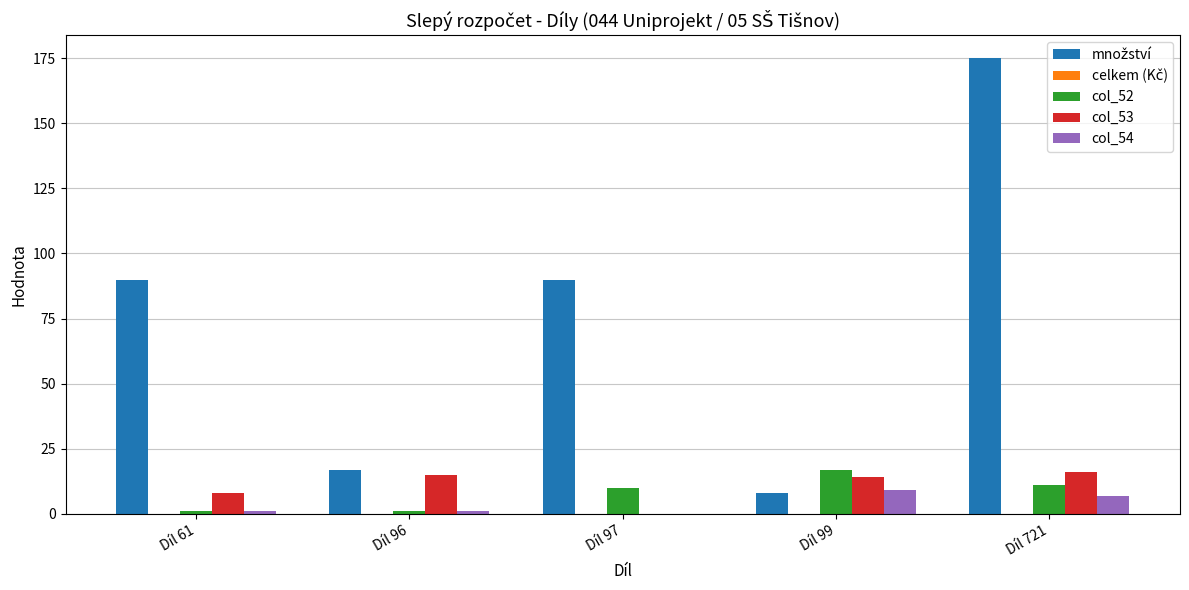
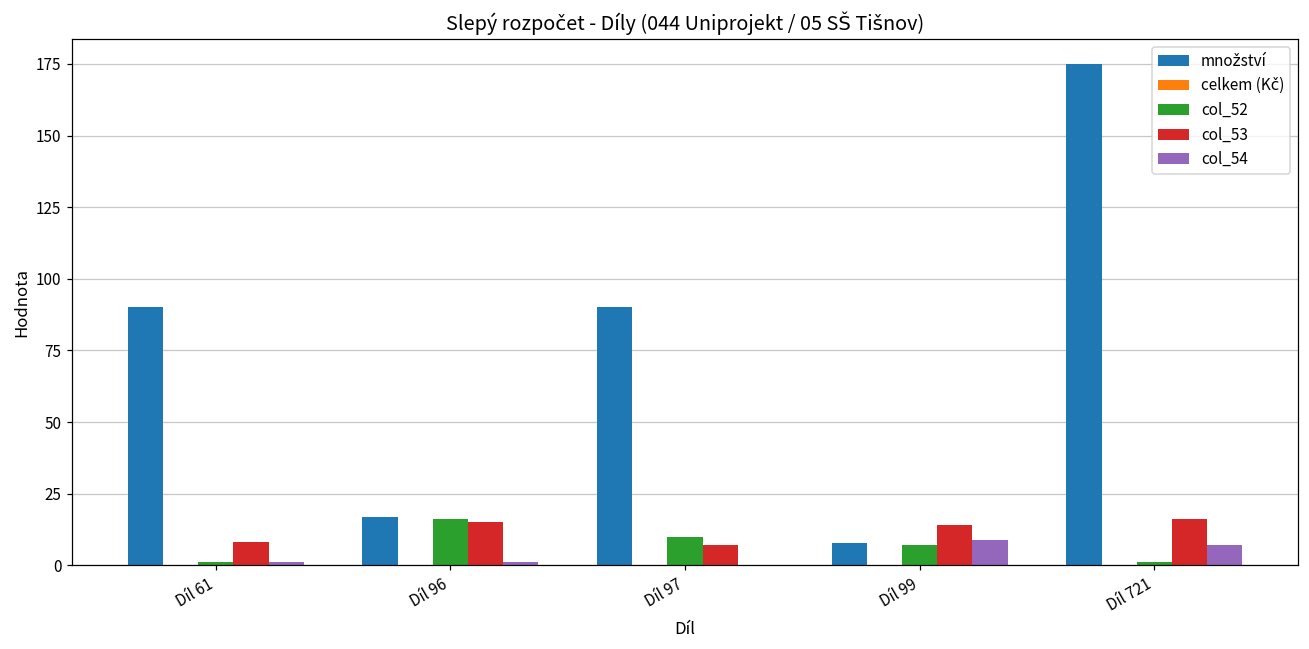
  {
    "množství": {
      "Díl 61": 90,
      "Díl 96": 17,
      "Díl 97": 90,
      "Díl 99": 8,
      "Díl 721": 175
    },
    "celkem (Kč)": {
      "Díl 61": 0,
      "Díl 96": 0,
      "Díl 97": 0,
      "Díl 99": 0,
      "Díl 721": 0
    },
    "col_52": {
      "Díl 61": 1,
-     "Díl 96": 1,
+     "Díl 96": 16,
      "Díl 97": 10,
-     "Díl 99": 17,
-     "Díl 721": 11
+     "Díl 99": 7,
+     "Díl 721": 1
    },
    "col_53": {
      "Díl 61": 8,
      "Díl 96": 15,
-     "Díl 97": 0,
+     "Díl 97": 7,
      "Díl 99": 14,
      "Díl 721": 16
    },
    "col_54": {
      "Díl 61": 1,
      "Díl 96": 1,
      "Díl 97": 0,
      "Díl 99": 9,
      "Díl 721": 7
    }
  }
